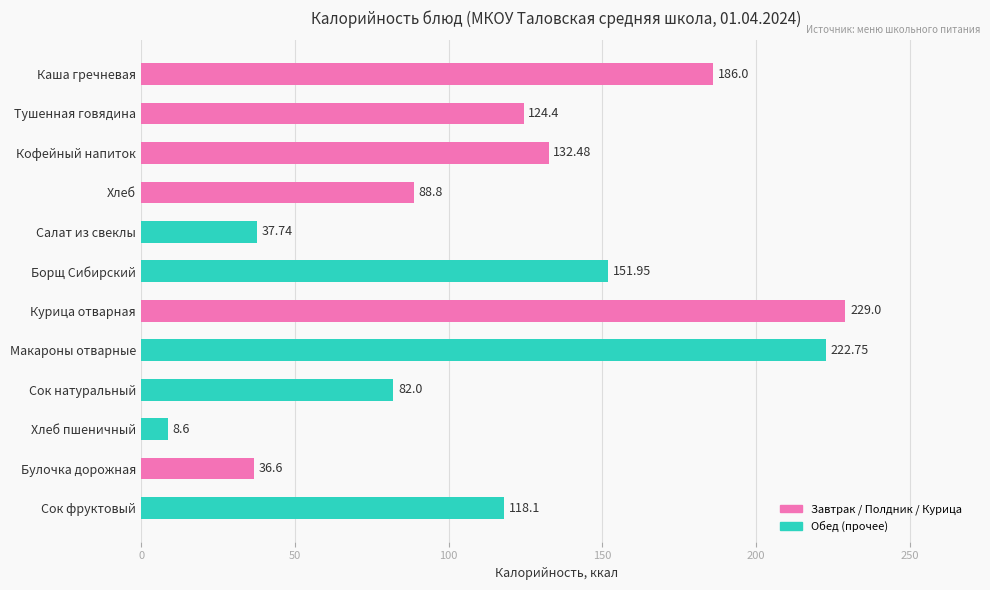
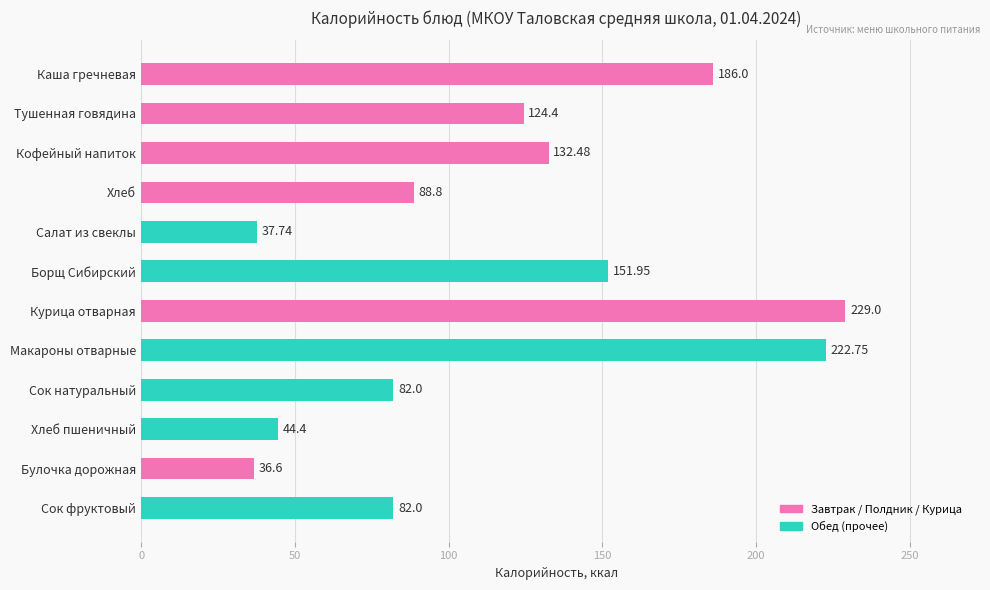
  {
    "Каша гречневая": 186.0,
    "Тушенная говядина": 124.4,
    "Кофейный напиток": 132.48,
    "Хлеб": 88.8,
    "Салат из свеклы": 37.74,
    "Борщ Сибирский": 151.95,
    "Курица отварная": 229.0,
    "Макароны отварные": 222.75,
    "Сок натуральный": 82.0,
-   "Хлеб пшеничный": 8.6,
+   "Хлеб пшеничный": 44.4,
    "Булочка дорожная": 36.6,
-   "Сок фруктовый": 118.1
+   "Сок фруктовый": 82.0
  }
